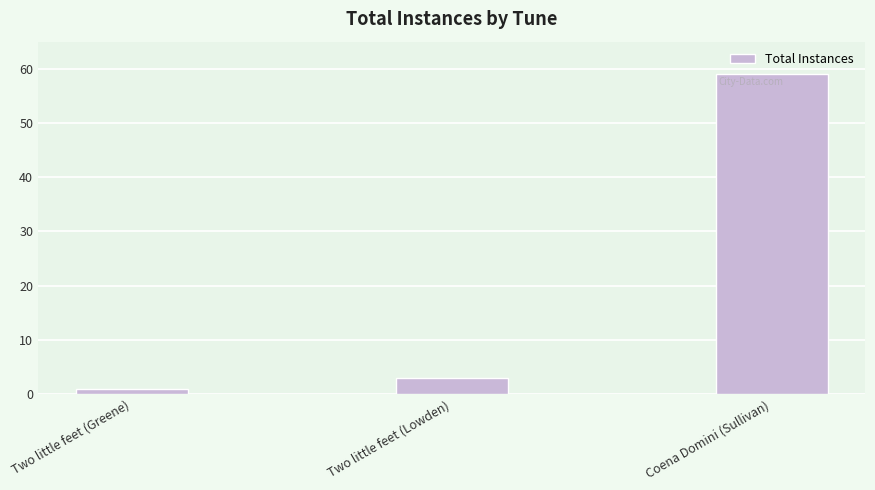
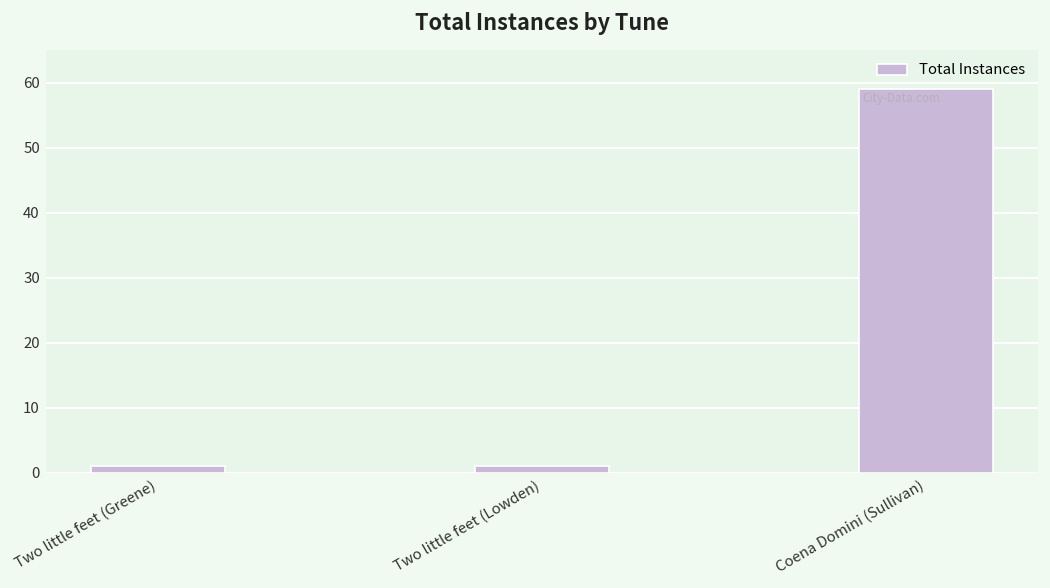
  {
    "Two little feet (Greene)": 1,
-   "Two little feet (Lowden)": 3,
+   "Two little feet (Lowden)": 1,
    "Coena Domini (Sullivan)": 59
  }
